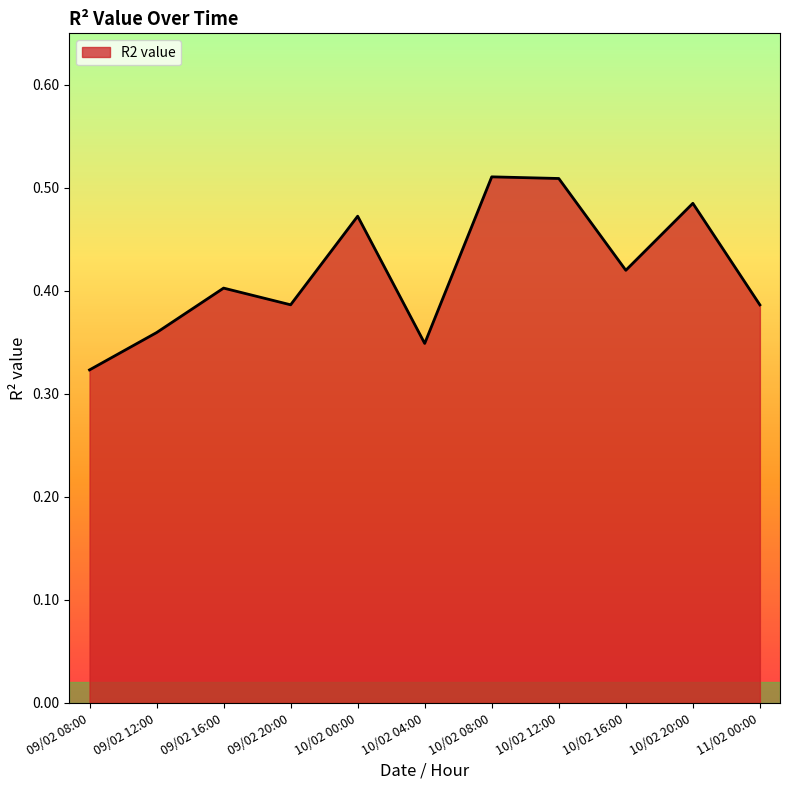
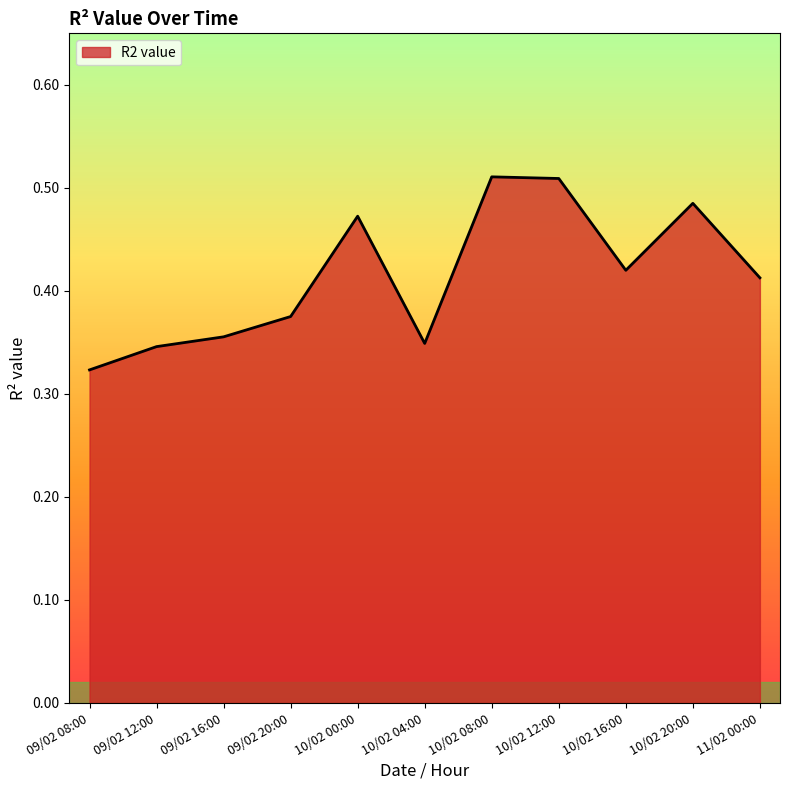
  {
    "09/02 08:00": 0.323,
-   "09/02 12:00": 0.360,
-   "09/02 16:00": 0.403,
-   "09/02 20:00": 0.387,
+   "09/02 12:00": 0.346,
+   "09/02 16:00": 0.355,
+   "09/02 20:00": 0.375,
    "10/02 00:00": 0.473,
    "10/02 04:00": 0.349,
    "10/02 08:00": 0.511,
    "10/02 12:00": 0.509,
    "10/02 16:00": 0.420,
    "10/02 20:00": 0.485,
-   "11/02 00:00": 0.386
+   "11/02 00:00": 0.413
  }
